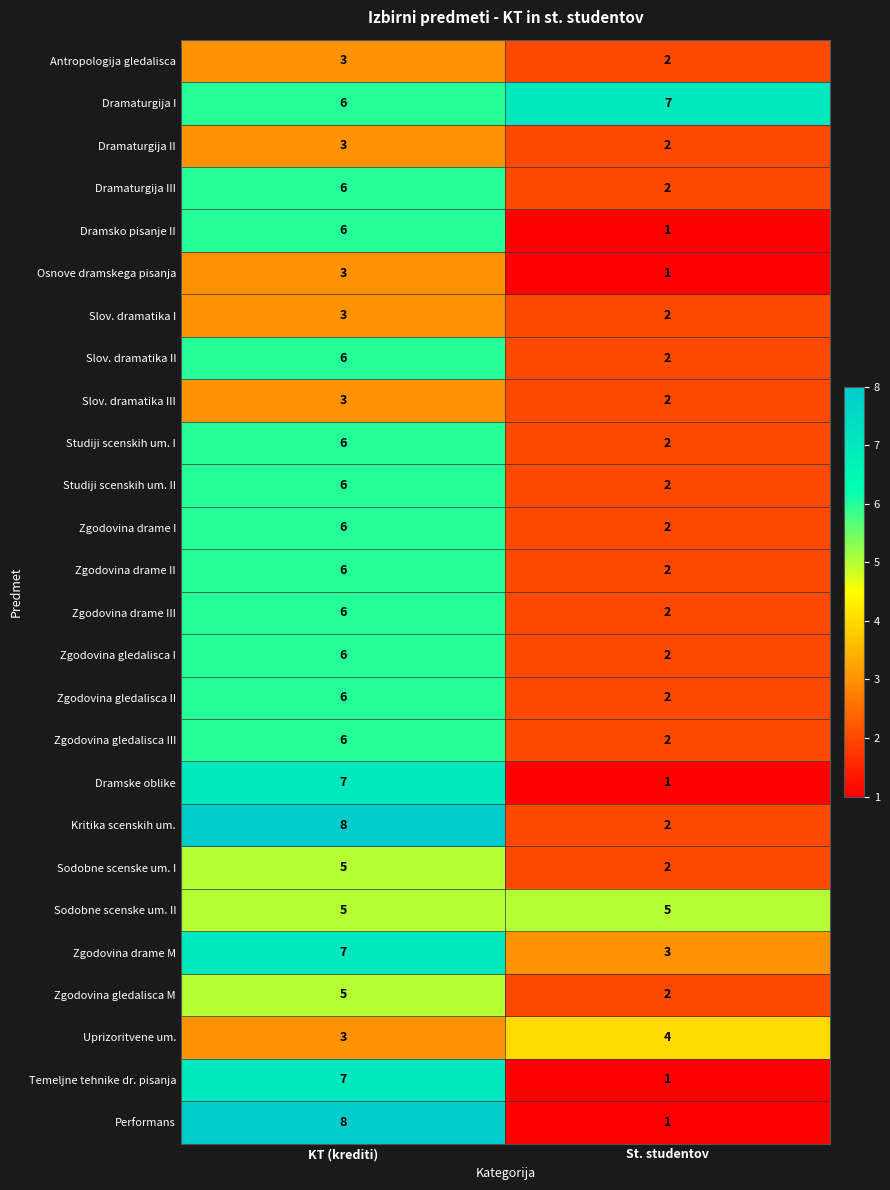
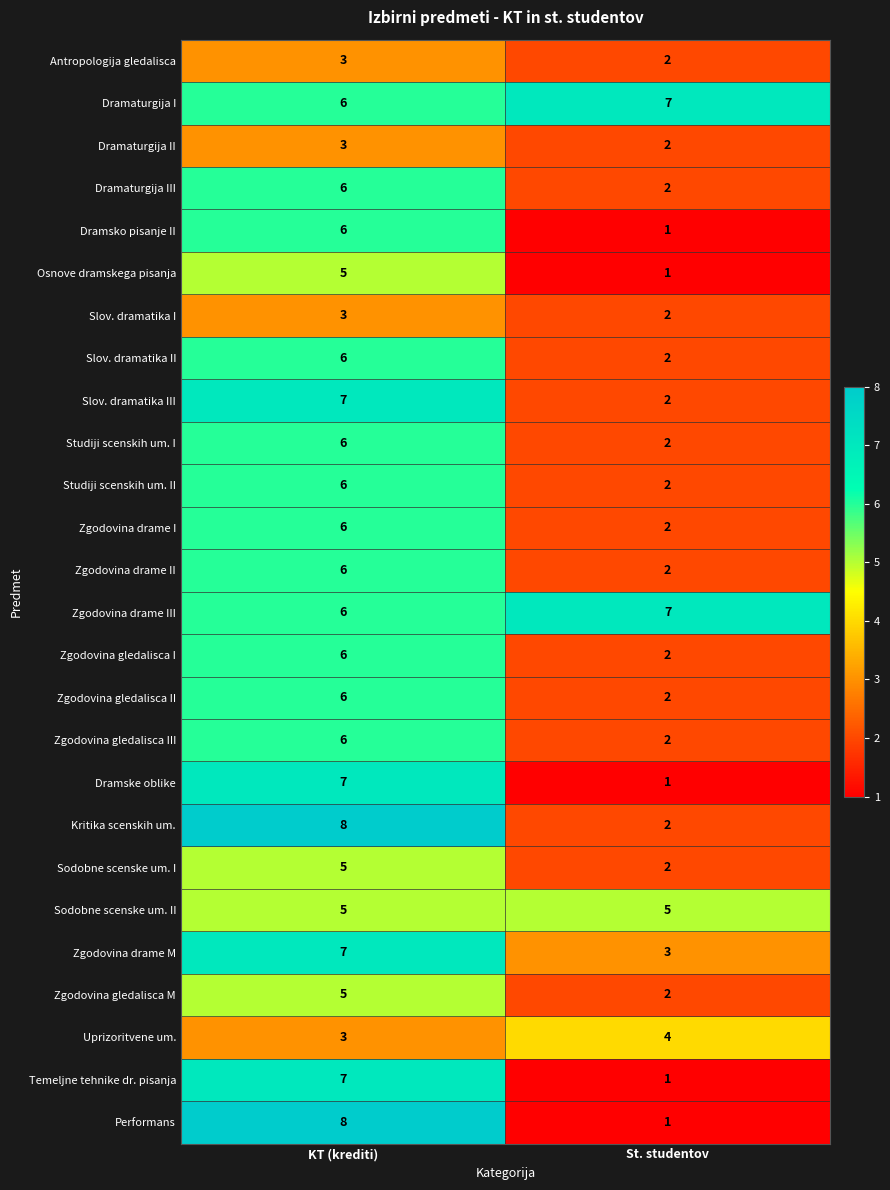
  {
    "Antropologija gledalisca": {
      "KT (krediti)": 3,
      "St. studentov": 2
    },
    "Dramaturgija I": {
      "KT (krediti)": 6,
      "St. studentov": 7
    },
    "Dramaturgija II": {
      "KT (krediti)": 3,
      "St. studentov": 2
    },
    "Dramaturgija III": {
      "KT (krediti)": 6,
      "St. studentov": 2
    },
    "Dramsko pisanje II": {
      "KT (krediti)": 6,
      "St. studentov": 1
    },
    "Osnove dramskega pisanja": {
-     "KT (krediti)": 3,
+     "KT (krediti)": 5,
      "St. studentov": 1
    },
    "Slov. dramatika I": {
      "KT (krediti)": 3,
      "St. studentov": 2
    },
    "Slov. dramatika II": {
      "KT (krediti)": 6,
      "St. studentov": 2
    },
    "Slov. dramatika III": {
-     "KT (krediti)": 3,
+     "KT (krediti)": 7,
      "St. studentov": 2
    },
    "Studiji scenskih um. I": {
      "KT (krediti)": 6,
      "St. studentov": 2
    },
    "Studiji scenskih um. II": {
      "KT (krediti)": 6,
      "St. studentov": 2
    },
    "Zgodovina drame I": {
      "KT (krediti)": 6,
      "St. studentov": 2
    },
    "Zgodovina drame II": {
      "KT (krediti)": 6,
      "St. studentov": 2
    },
    "Zgodovina drame III": {
      "KT (krediti)": 6,
-     "St. studentov": 2
+     "St. studentov": 7
    },
    "Zgodovina gledalisca I": {
      "KT (krediti)": 6,
      "St. studentov": 2
    },
    "Zgodovina gledalisca II": {
      "KT (krediti)": 6,
      "St. studentov": 2
    },
    "Zgodovina gledalisca III": {
      "KT (krediti)": 6,
      "St. studentov": 2
    },
    "Dramske oblike": {
      "KT (krediti)": 7,
      "St. studentov": 1
    },
    "Kritika scenskih um.": {
      "KT (krediti)": 8,
      "St. studentov": 2
    },
    "Sodobne scenske um. I": {
      "KT (krediti)": 5,
      "St. studentov": 2
    },
    "Sodobne scenske um. II": {
      "KT (krediti)": 5,
      "St. studentov": 5
    },
    "Zgodovina drame M": {
      "KT (krediti)": 7,
      "St. studentov": 3
    },
    "Zgodovina gledalisca M": {
      "KT (krediti)": 5,
      "St. studentov": 2
    },
    "Uprizoritvene um.": {
      "KT (krediti)": 3,
      "St. studentov": 4
    },
    "Temeljne tehnike dr. pisanja": {
      "KT (krediti)": 7,
      "St. studentov": 1
    },
    "Performans": {
      "KT (krediti)": 8,
      "St. studentov": 1
    }
  }
